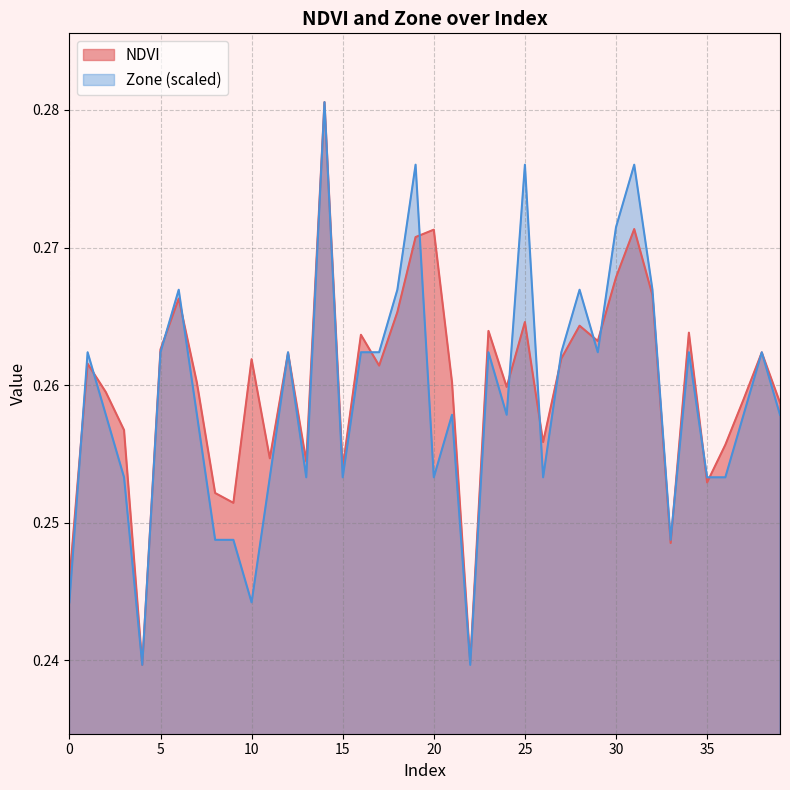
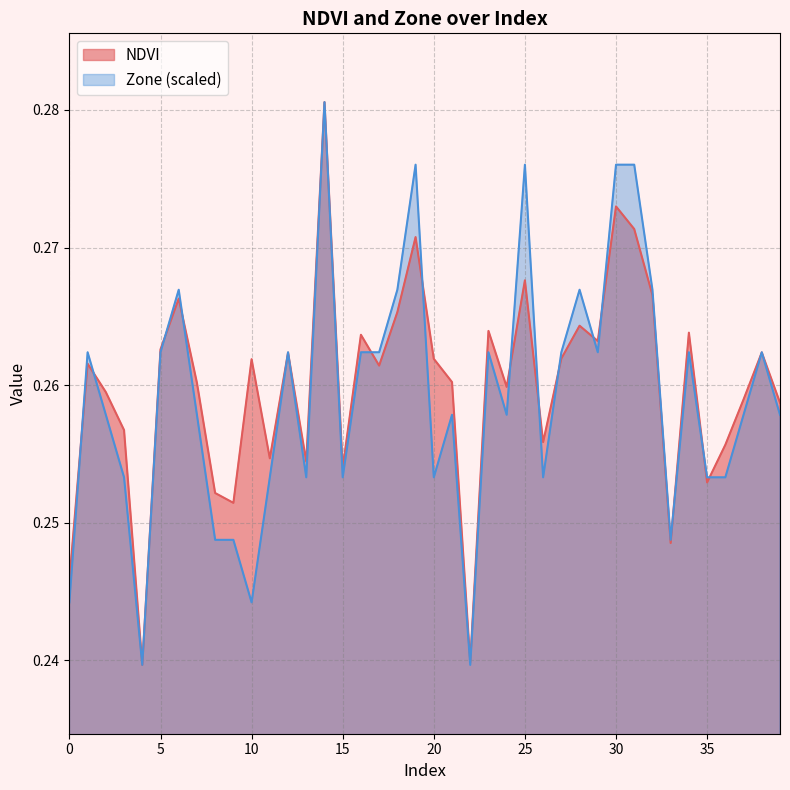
  {
    "NDVI": {
      "0": 0.2458,
      "5": 0.2626,
      "10": 0.2619,
      "15": 0.2540,
-     "20": 0.2713,
-     "25": 0.2646,
-     "30": 0.2678,
+     "20": 0.2619,
+     "25": 0.2676,
+     "30": 0.2730,
      "35": 0.2529
    },
    "Zone (scaled)": {
      "0": 0.2442,
      "5": 0.2624,
      "10": 0.2442,
      "15": 0.2533,
      "20": 0.2533,
      "25": 0.2760,
-     "30": 0.2715,
+     "30": 0.2760,
      "35": 0.2533
    }
  }
